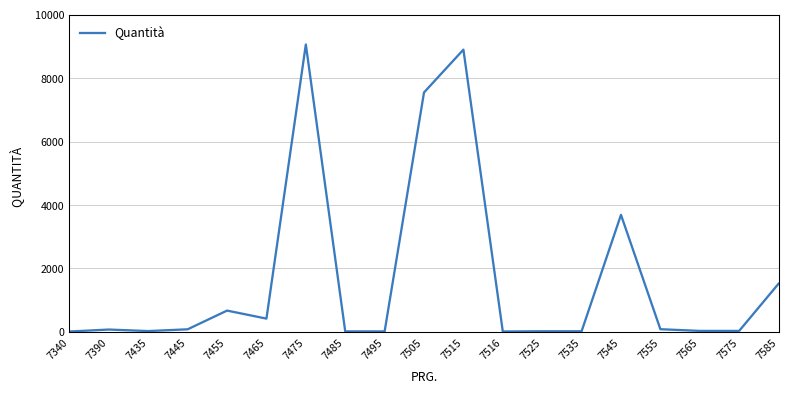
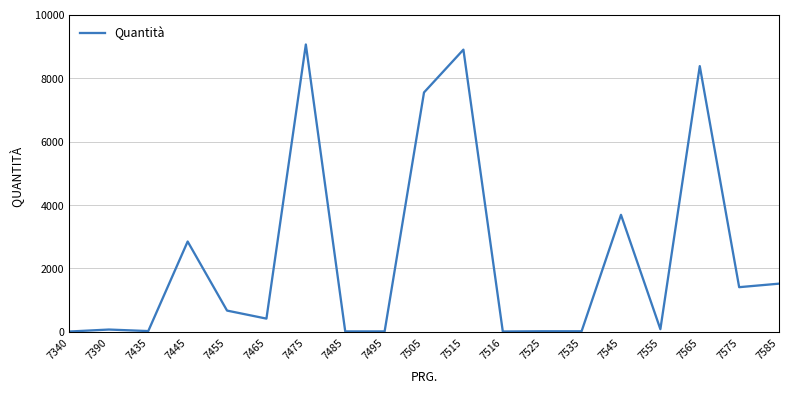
  {
    "7340": 0,
    "7390": 100,
    "7435": 0,
-   "7445": 100,
+   "7445": 2800,
    "7455": 700,
    "7465": 400,
    "7475": 9100,
    "7485": 0,
    "7495": 0,
    "7505": 7600,
    "7515": 8900,
    "7516": 0,
    "7525": 0,
    "7535": 0,
    "7545": 3700,
    "7555": 100,
-   "7565": 0,
-   "7575": 0,
+   "7565": 8400,
+   "7575": 1400,
    "7585": 1500
  }
